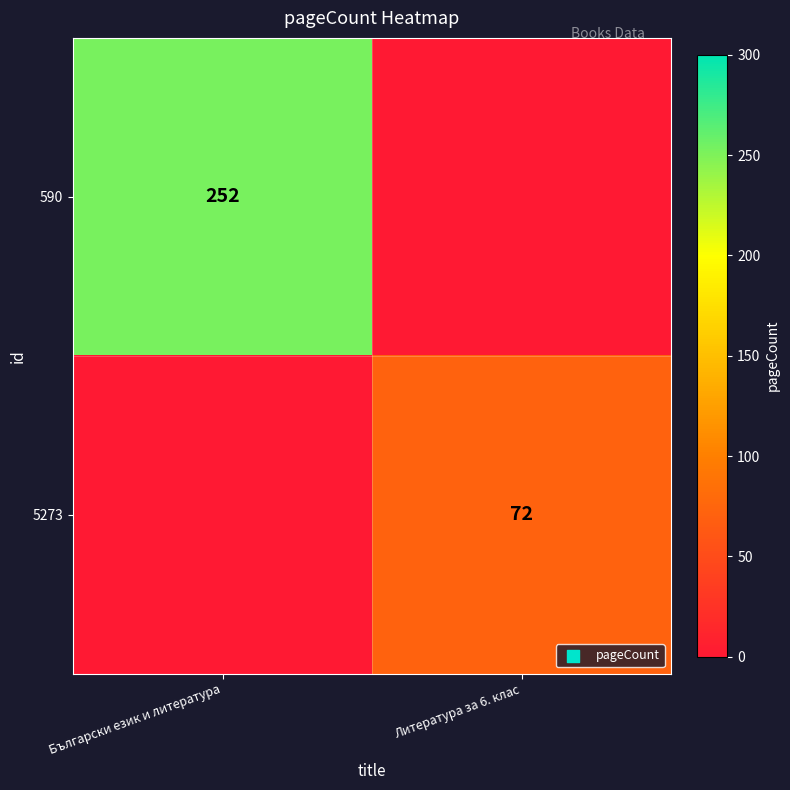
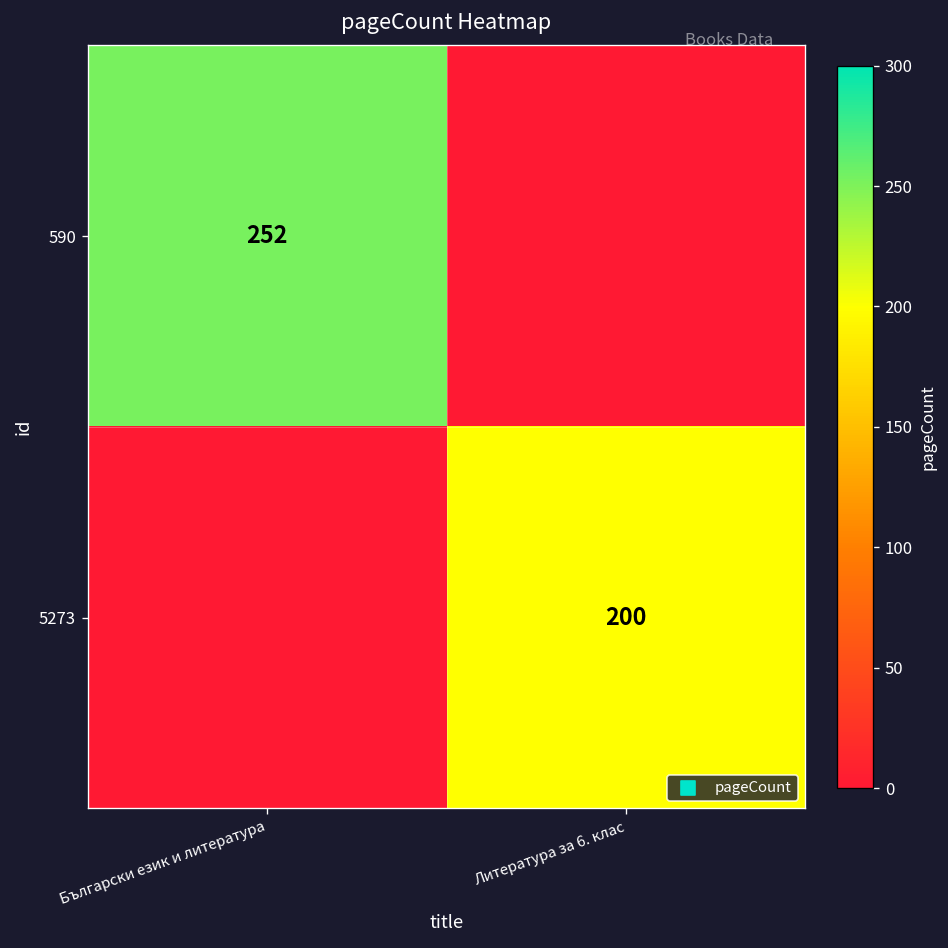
  {
    "590": {
      "Български език и литература": 252
    },
    "5273": {
-     "Литература за 6. клас": 72
+     "Литература за 6. клас": 200
    }
  }
